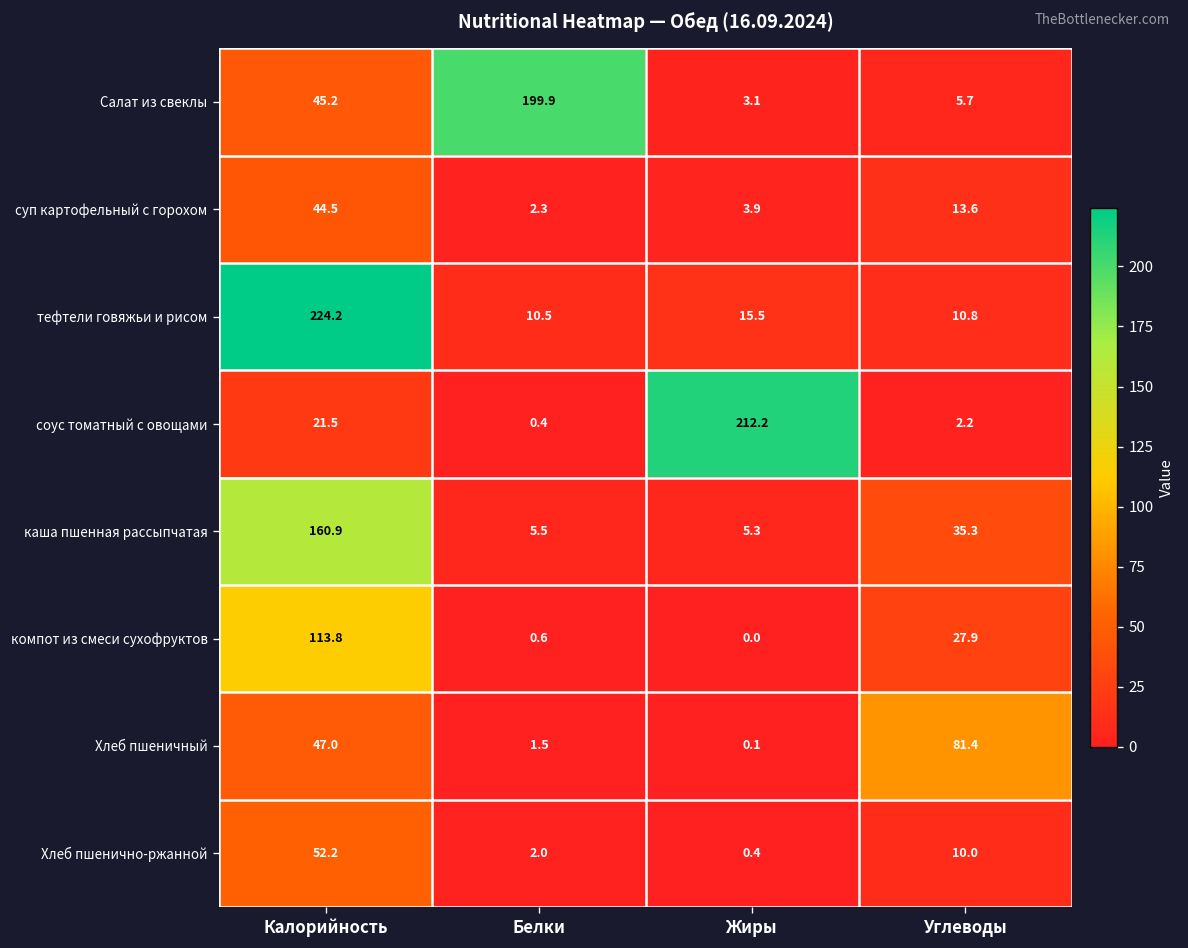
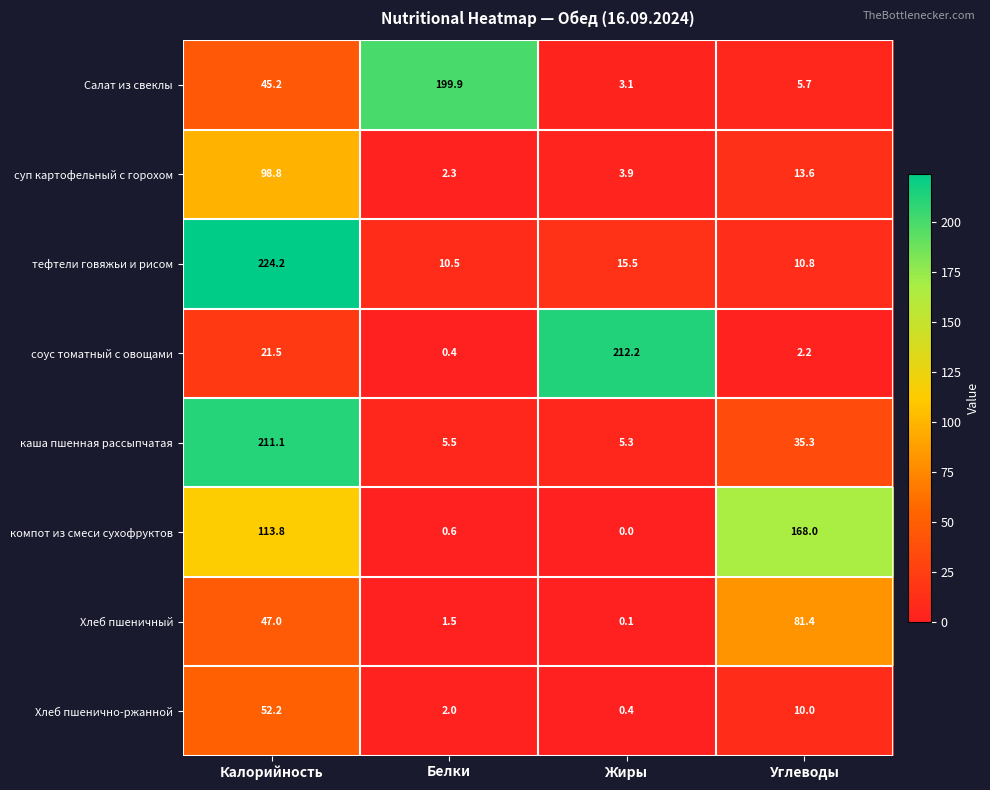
  {
    "Салат из свеклы": {
      "Калорийность": 45.2,
      "Белки": 199.9,
      "Жиры": 3.1,
      "Углеводы": 5.7
    },
    "суп картофельный с горохом": {
-     "Калорийность": 44.5,
+     "Калорийность": 98.8,
      "Белки": 2.3,
      "Жиры": 3.9,
      "Углеводы": 13.6
    },
    "тефтели говяжьи и рисом": {
      "Калорийность": 224.2,
      "Белки": 10.5,
      "Жиры": 15.5,
      "Углеводы": 10.8
    },
    "соус томатный с овощами": {
      "Калорийность": 21.5,
      "Белки": 0.4,
      "Жиры": 212.2,
      "Углеводы": 2.2
    },
    "каша пшенная рассыпчатая": {
-     "Калорийность": 160.9,
+     "Калорийность": 211.1,
      "Белки": 5.5,
      "Жиры": 5.3,
      "Углеводы": 35.3
    },
    "компот из смеси сухофруктов": {
      "Калорийность": 113.8,
      "Белки": 0.6,
      "Жиры": 0.0,
-     "Углеводы": 27.9
+     "Углеводы": 168.0
    },
    "Хлеб пшеничный": {
      "Калорийность": 47.0,
      "Белки": 1.5,
      "Жиры": 0.1,
      "Углеводы": 81.4
    },
    "Хлеб пшенично-ржанной": {
      "Калорийность": 52.2,
      "Белки": 2.0,
      "Жиры": 0.4,
      "Углеводы": 10.0
    }
  }
